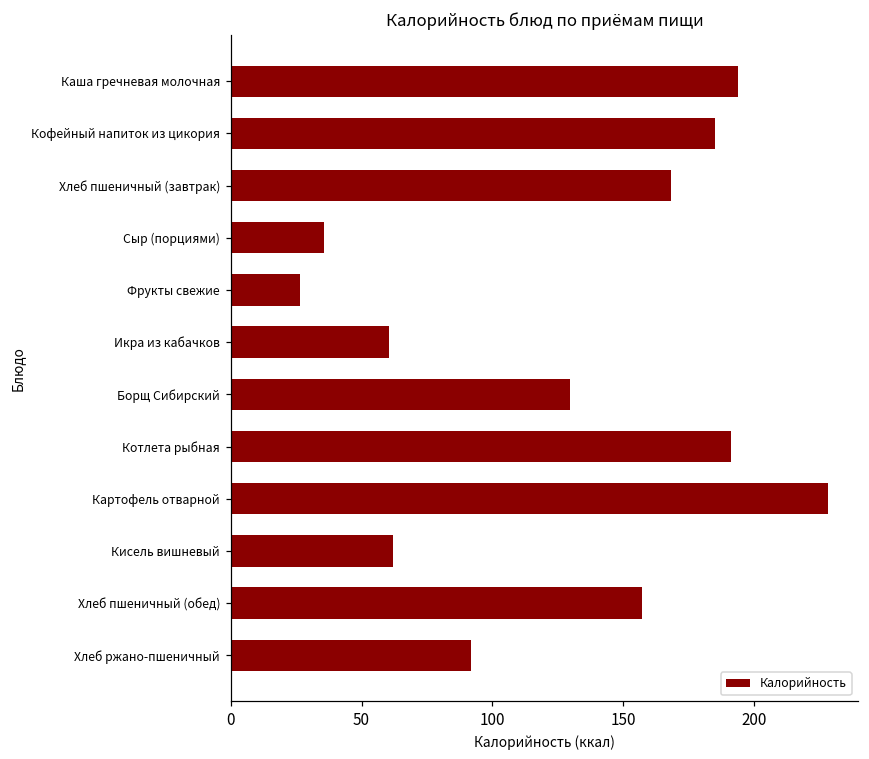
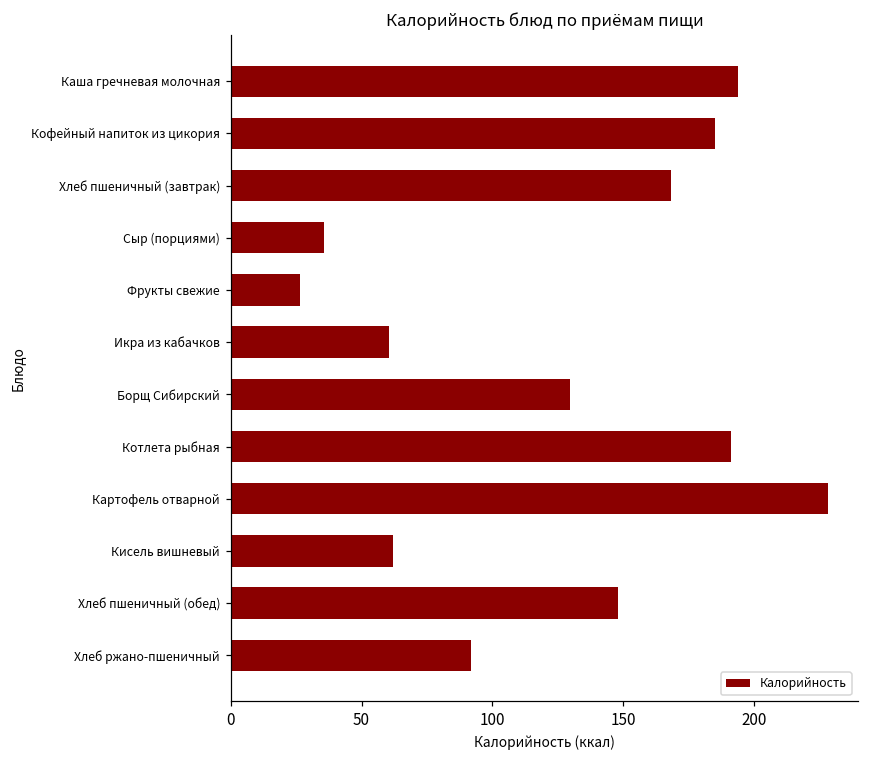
  {
    "Каша гречневая молочная": 194,
    "Кофейный напиток из цикория": 185,
    "Хлеб пшеничный (завтрак)": 169,
    "Сыр (порциями)": 36,
    "Фрукты свежие": 26,
    "Икра из кабачков": 61,
    "Борщ Сибирский": 130,
    "Котлета рыбная": 191,
    "Картофель отварной": 228,
    "Кисель вишневый": 62,
-   "Хлеб пшеничный (обед)": 157,
+   "Хлеб пшеничный (обед)": 148,
    "Хлеб ржано-пшеничный": 92
  }
